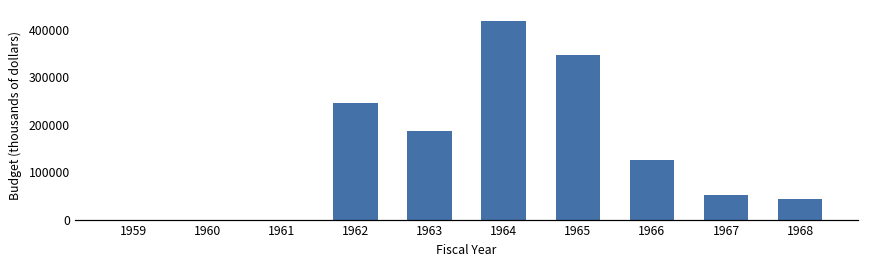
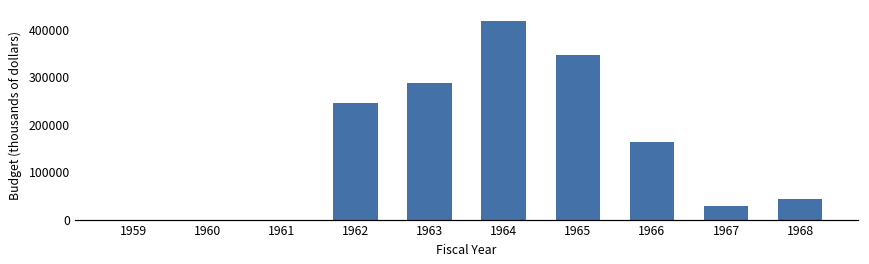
  {
    "1959": 0,
    "1960": 0,
    "1961": 0,
    "1962": 250000,
-   "1963": 190000,
+   "1963": 290000,
    "1964": 420000,
    "1965": 350000,
-   "1966": 130000,
-   "1967": 50000,
+   "1966": 160000,
+   "1967": 30000,
    "1968": 40000
  }
